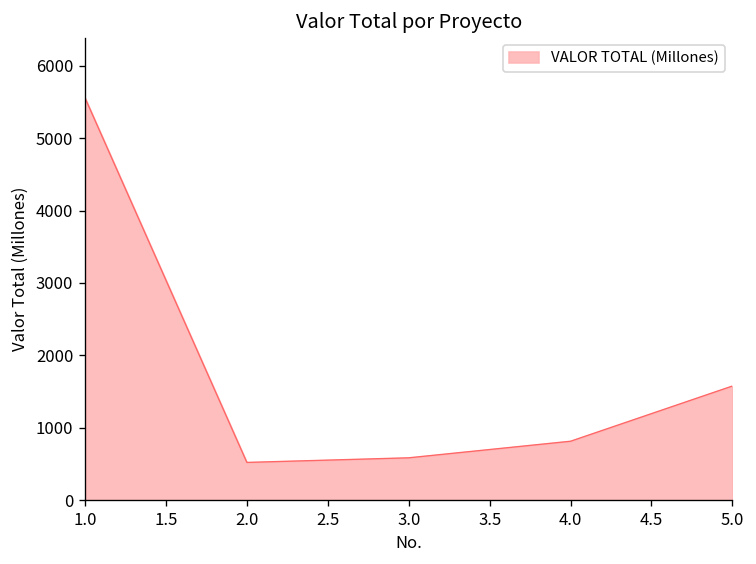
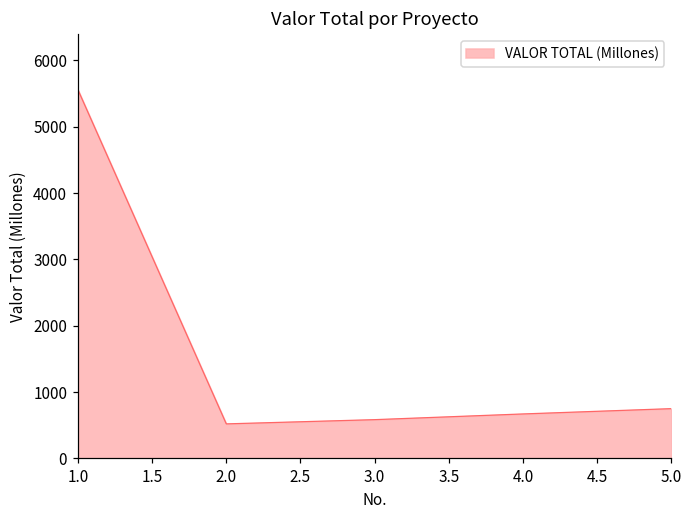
  {
    "1.0": 5600,
    "2.0": 500,
    "3.0": 600,
-   "4.0": 800,
-   "5.0": 1600
+   "4.0": 700,
+   "5.0": 800
  }
